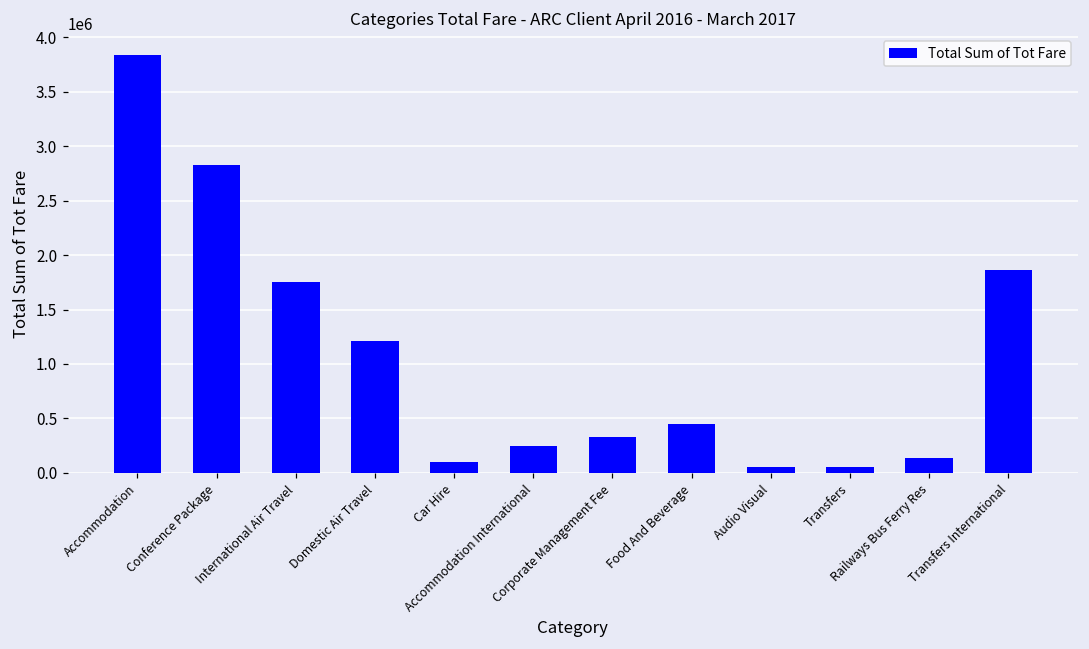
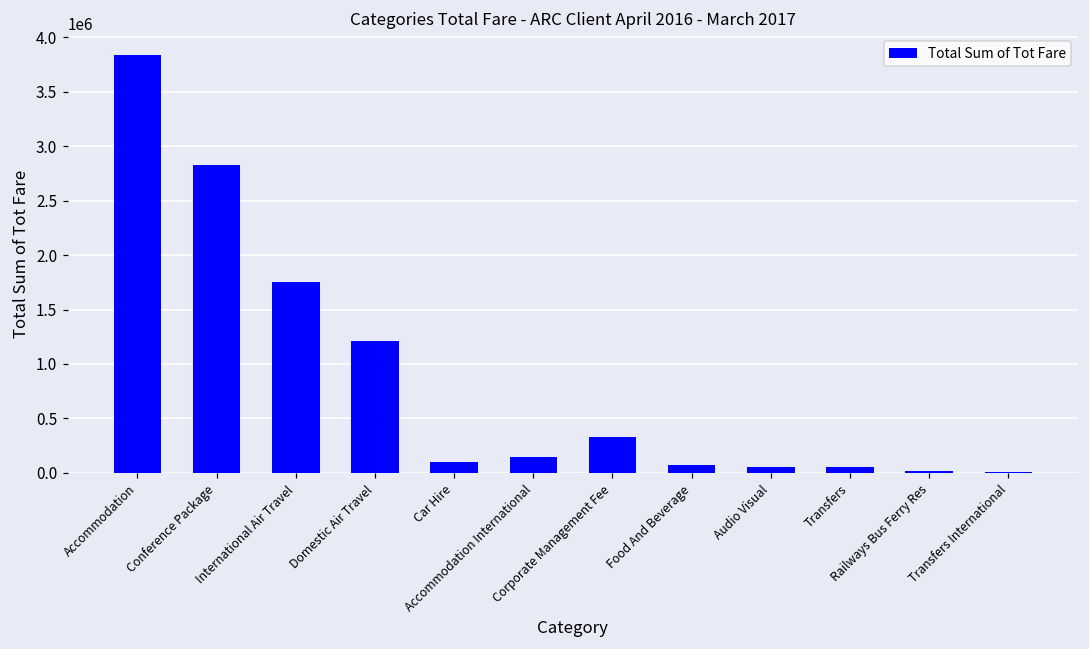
  {
    "Accommodation": 3800000,
    "Conference Package": 2800000,
    "International Air Travel": 1800000,
    "Domestic Air Travel": 1200000,
    "Car Hire": 100000,
-   "Accommodation International": 200000,
+   "Accommodation International": 100000,
    "Corporate Management Fee": 300000,
-   "Food And Beverage": 500000,
+   "Food And Beverage": 100000,
    "Audio Visual": 100000,
    "Transfers": 100000,
-   "Railways Bus Ferry Res": 100000,
-   "Transfers International": 1900000
+   "Railways Bus Ferry Res": 0,
+   "Transfers International": 0
  }
